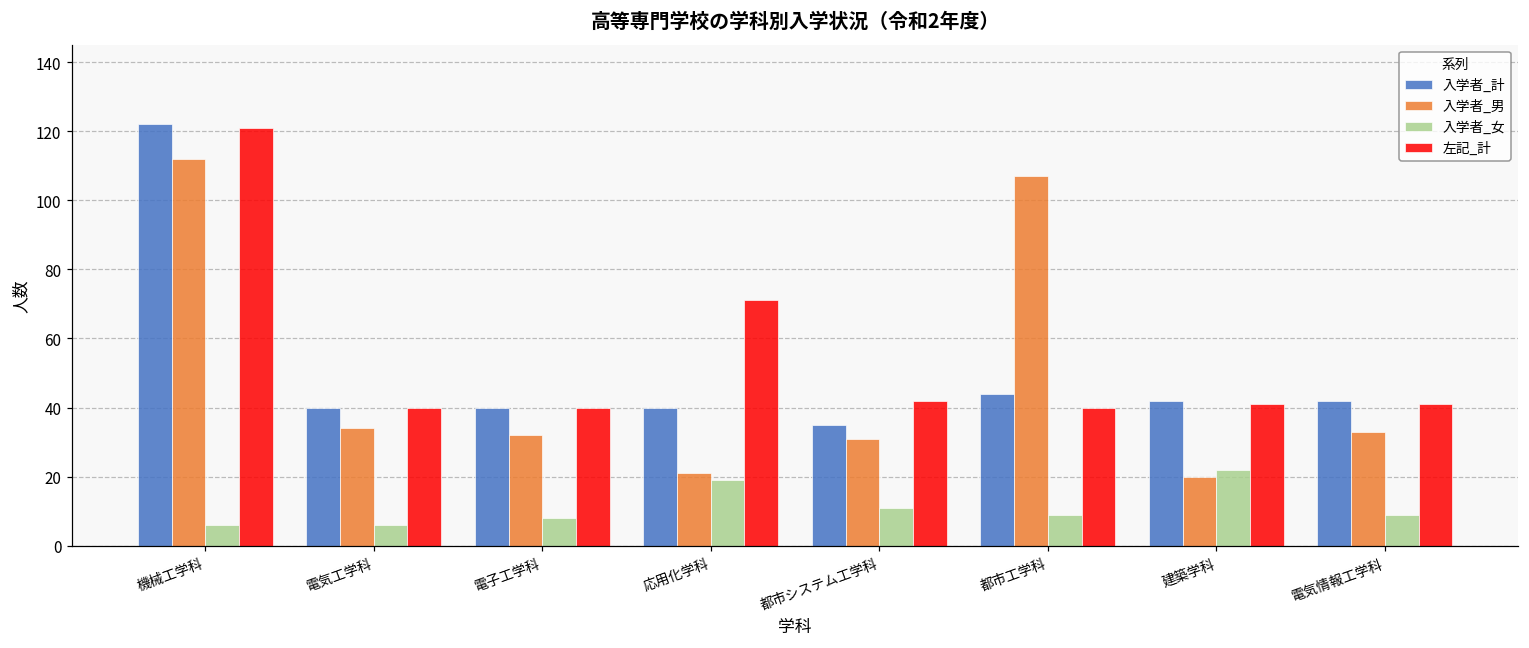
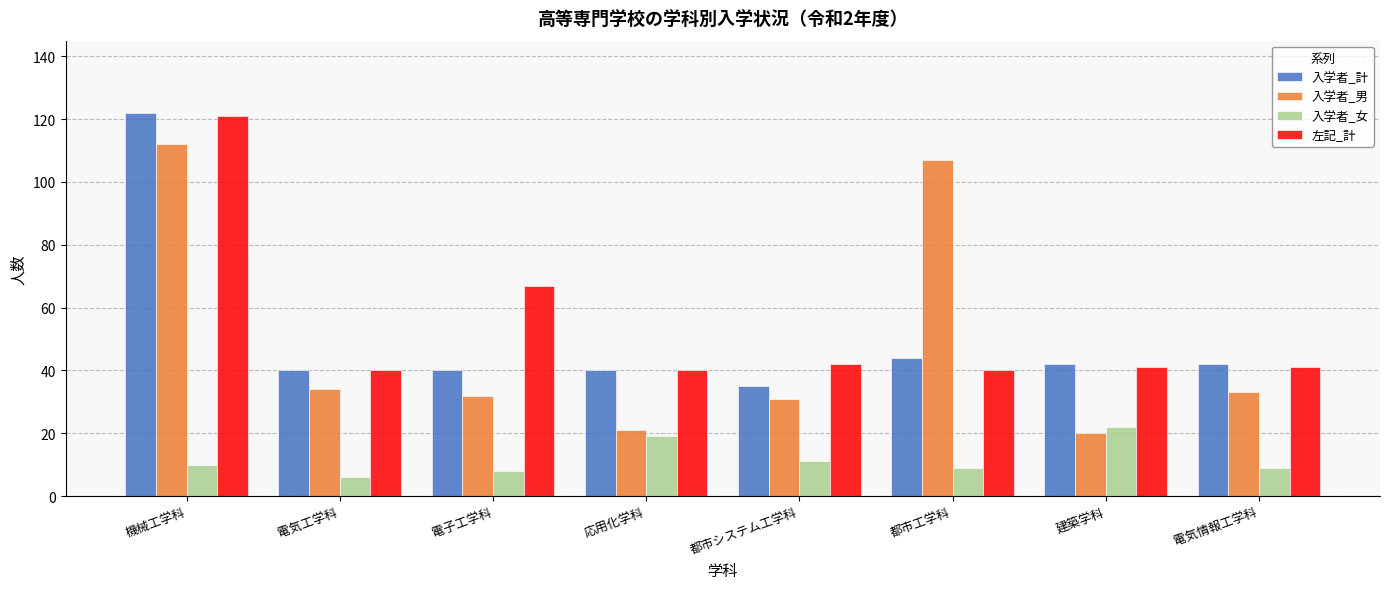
  {
    "入学者_計": {
      "機械工学科": 122,
      "電気工学科": 40,
      "電子工学科": 40,
      "応用化学科": 40,
      "都市システム工学科": 35,
      "都市工学科": 44,
      "建築学科": 42,
      "電気情報工学科": 42
    },
    "入学者_男": {
      "機械工学科": 112,
      "電気工学科": 34,
      "電子工学科": 32,
      "応用化学科": 21,
      "都市システム工学科": 31,
      "都市工学科": 107,
      "建築学科": 20,
      "電気情報工学科": 33
    },
    "入学者_女": {
-     "機械工学科": 6,
+     "機械工学科": 10,
      "電気工学科": 6,
      "電子工学科": 8,
      "応用化学科": 19,
      "都市システム工学科": 11,
      "都市工学科": 9,
      "建築学科": 22,
      "電気情報工学科": 9
    },
    "左記_計": {
      "機械工学科": 121,
      "電気工学科": 40,
-     "電子工学科": 40,
-     "応用化学科": 71,
+     "電子工学科": 67,
+     "応用化学科": 40,
      "都市システム工学科": 42,
      "都市工学科": 40,
      "建築学科": 41,
      "電気情報工学科": 41
    }
  }
